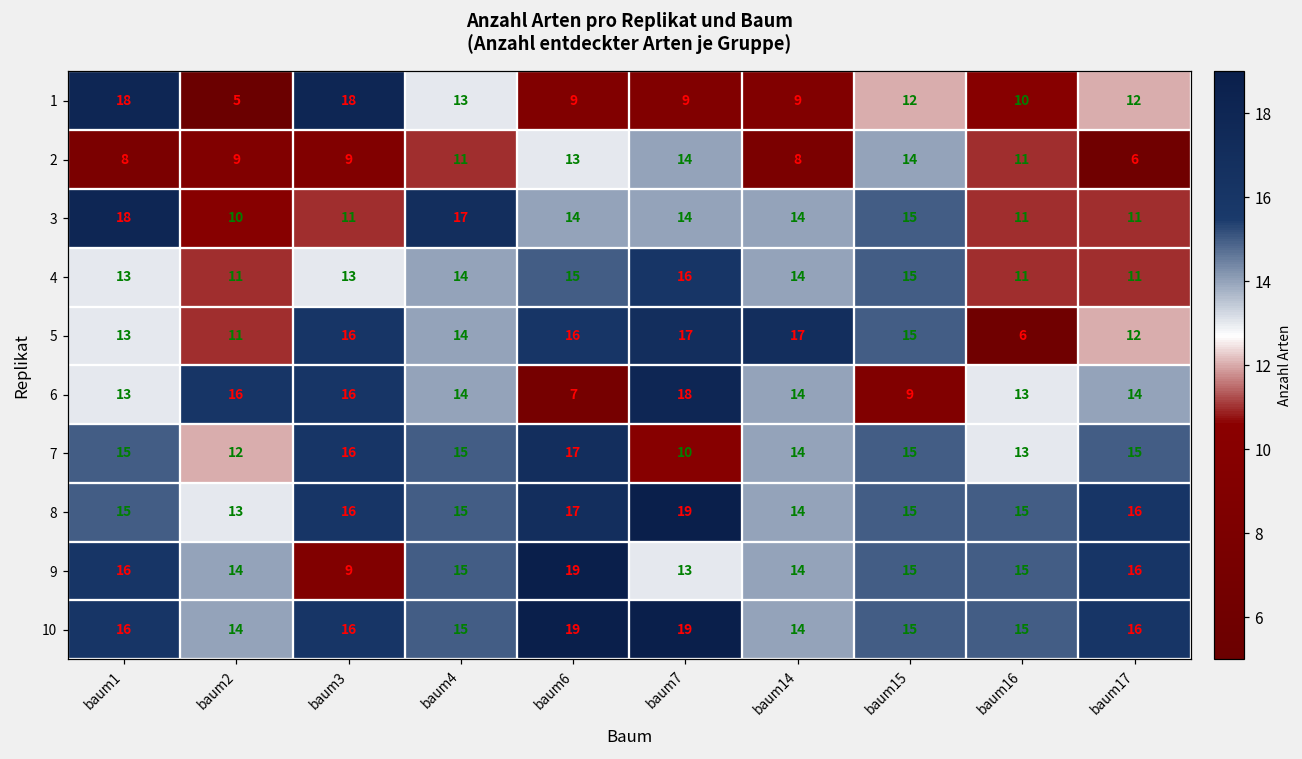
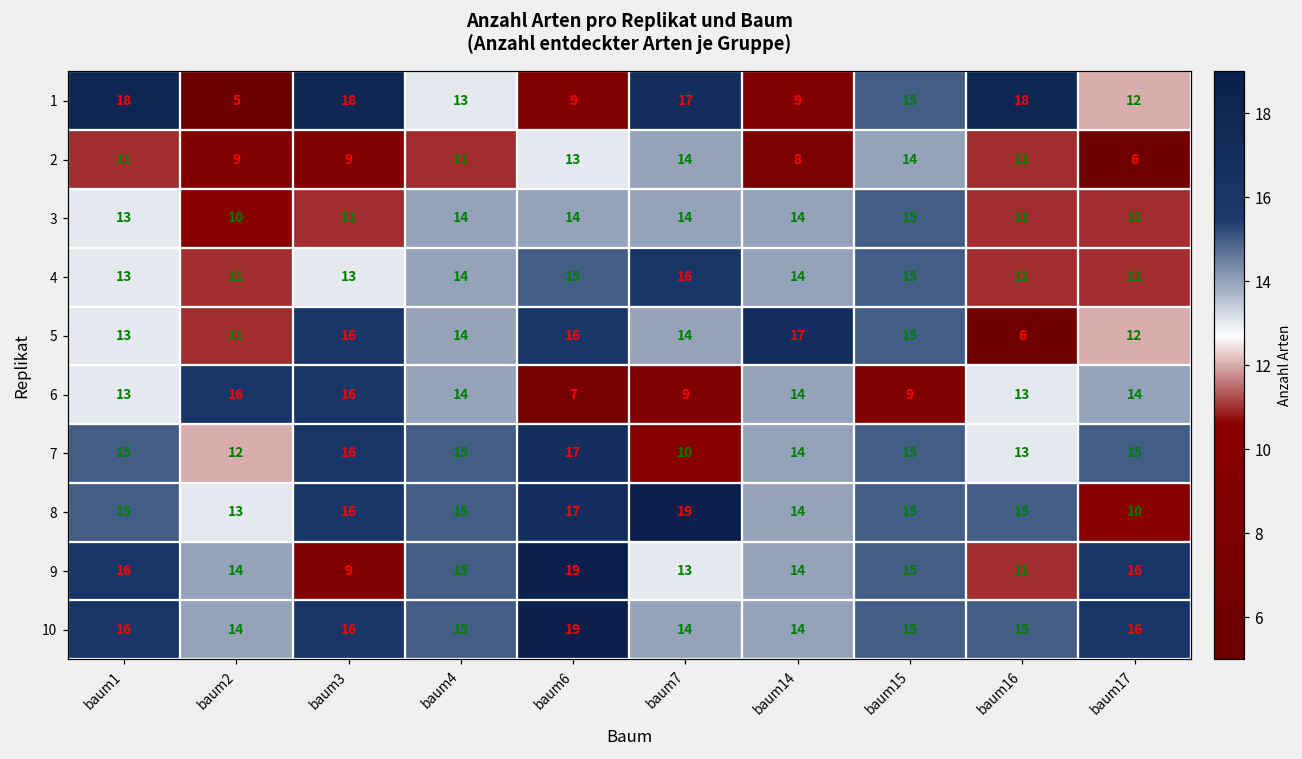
  {
    "1": {
      "baum1": 18,
      "baum2": 5,
      "baum3": 18,
      "baum4": 13,
      "baum6": 9,
-     "baum7": 9,
+     "baum7": 17,
      "baum14": 9,
-     "baum15": 12,
-     "baum16": 10,
+     "baum15": 15,
+     "baum16": 18,
      "baum17": 12
    },
    "2": {
-     "baum1": 8,
+     "baum1": 11,
      "baum2": 9,
      "baum3": 9,
      "baum4": 11,
      "baum6": 13,
      "baum7": 14,
      "baum14": 8,
      "baum15": 14,
      "baum16": 11,
      "baum17": 6
    },
    "3": {
-     "baum1": 18,
+     "baum1": 13,
      "baum2": 10,
      "baum3": 11,
-     "baum4": 17,
+     "baum4": 14,
      "baum6": 14,
      "baum7": 14,
      "baum14": 14,
      "baum15": 15,
      "baum16": 11,
      "baum17": 11
    },
    "4": {
      "baum1": 13,
      "baum2": 11,
      "baum3": 13,
      "baum4": 14,
      "baum6": 15,
      "baum7": 16,
      "baum14": 14,
      "baum15": 15,
      "baum16": 11,
      "baum17": 11
    },
    "5": {
      "baum1": 13,
      "baum2": 11,
      "baum3": 16,
      "baum4": 14,
      "baum6": 16,
-     "baum7": 17,
+     "baum7": 14,
      "baum14": 17,
      "baum15": 15,
      "baum16": 6,
      "baum17": 12
    },
    "6": {
      "baum1": 13,
      "baum2": 16,
      "baum3": 16,
      "baum4": 14,
      "baum6": 7,
-     "baum7": 18,
+     "baum7": 9,
      "baum14": 14,
      "baum15": 9,
      "baum16": 13,
      "baum17": 14
    },
    "7": {
      "baum1": 15,
      "baum2": 12,
      "baum3": 16,
      "baum4": 15,
      "baum6": 17,
      "baum7": 10,
      "baum14": 14,
      "baum15": 15,
      "baum16": 13,
      "baum17": 15
    },
    "8": {
      "baum1": 15,
      "baum2": 13,
      "baum3": 16,
      "baum4": 15,
      "baum6": 17,
      "baum7": 19,
      "baum14": 14,
      "baum15": 15,
      "baum16": 15,
-     "baum17": 16
+     "baum17": 10
    },
    "9": {
      "baum1": 16,
      "baum2": 14,
      "baum3": 9,
      "baum4": 15,
      "baum6": 19,
      "baum7": 13,
      "baum14": 14,
      "baum15": 15,
-     "baum16": 15,
+     "baum16": 11,
      "baum17": 16
    },
    "10": {
      "baum1": 16,
      "baum2": 14,
      "baum3": 16,
      "baum4": 15,
      "baum6": 19,
-     "baum7": 19,
+     "baum7": 14,
      "baum14": 14,
      "baum15": 15,
      "baum16": 15,
      "baum17": 16
    }
  }
